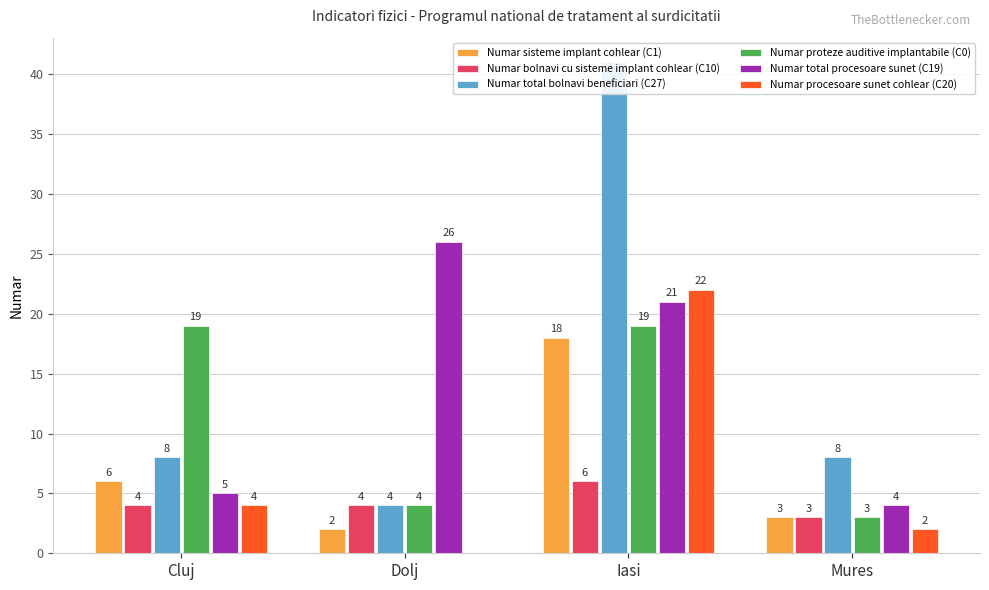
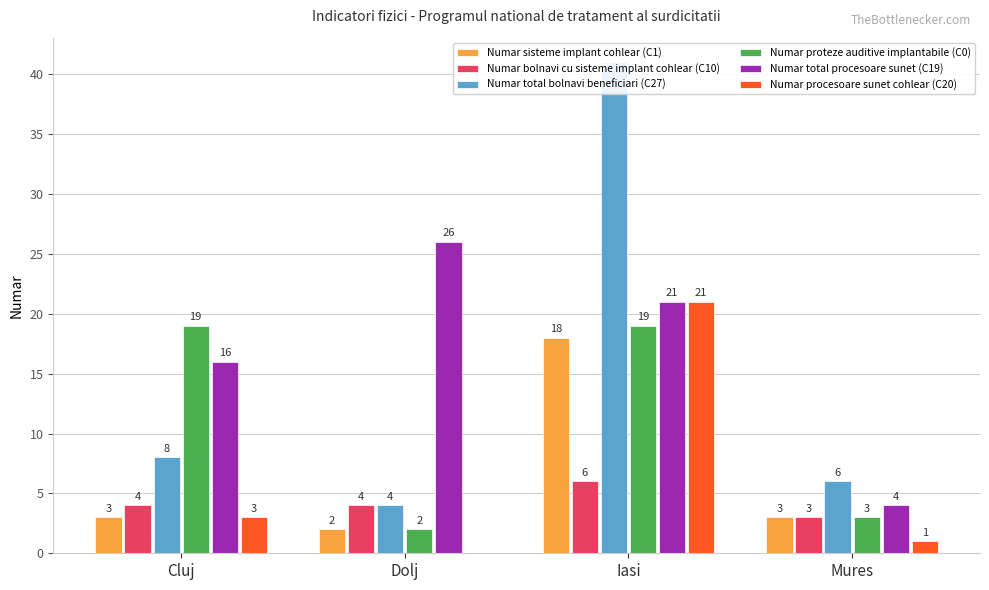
  {
    "Numar sisteme implant cohlear (C1)": {
-     "Cluj": 6,
+     "Cluj": 3,
      "Dolj": 2,
      "Iasi": 18,
      "Mures": 3
    },
    "Numar bolnavi cu sisteme implant cohlear (C10)": {
      "Cluj": 4,
      "Dolj": 4,
      "Iasi": 6,
      "Mures": 3
    },
    "Numar total bolnavi beneficiari (C27)": {
      "Cluj": 8,
      "Dolj": 4,
-     "Mures": 8
+     "Mures": 6
    },
    "Numar proteze auditive implantabile (C0)": {
      "Cluj": 19,
-     "Dolj": 4,
+     "Dolj": 2,
      "Iasi": 19,
      "Mures": 3
    },
    "Numar total procesoare sunet (C19)": {
-     "Cluj": 5,
+     "Cluj": 16,
      "Dolj": 26,
      "Iasi": 21,
      "Mures": 4
    },
    "Numar procesoare sunet cohlear (C20)": {
-     "Cluj": 4,
-     "Iasi": 22,
-     "Mures": 2
+     "Cluj": 3,
+     "Iasi": 21,
+     "Mures": 1
    }
  }
